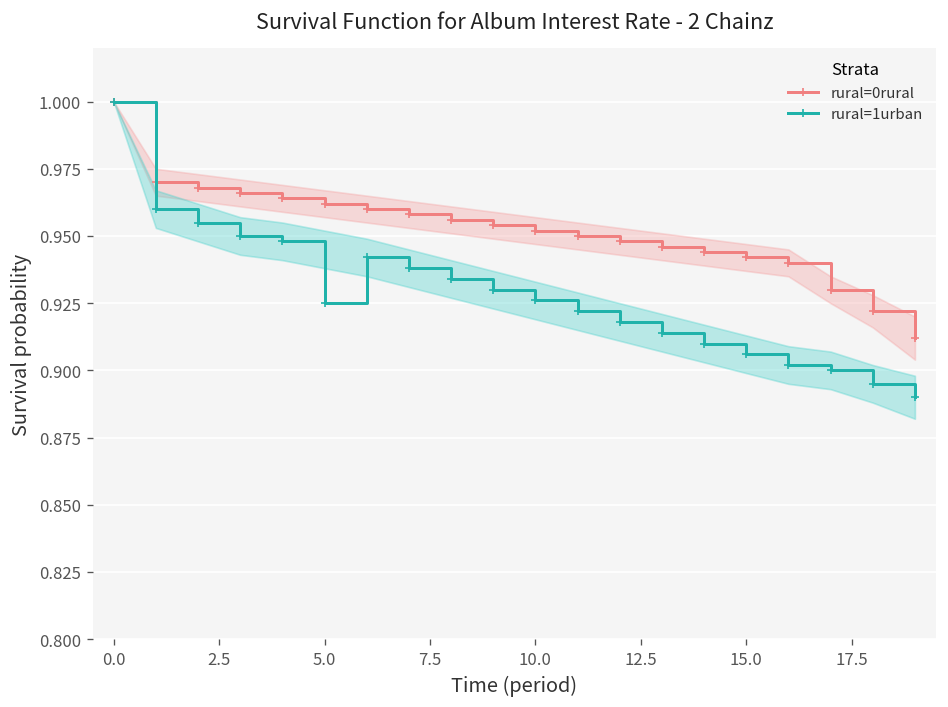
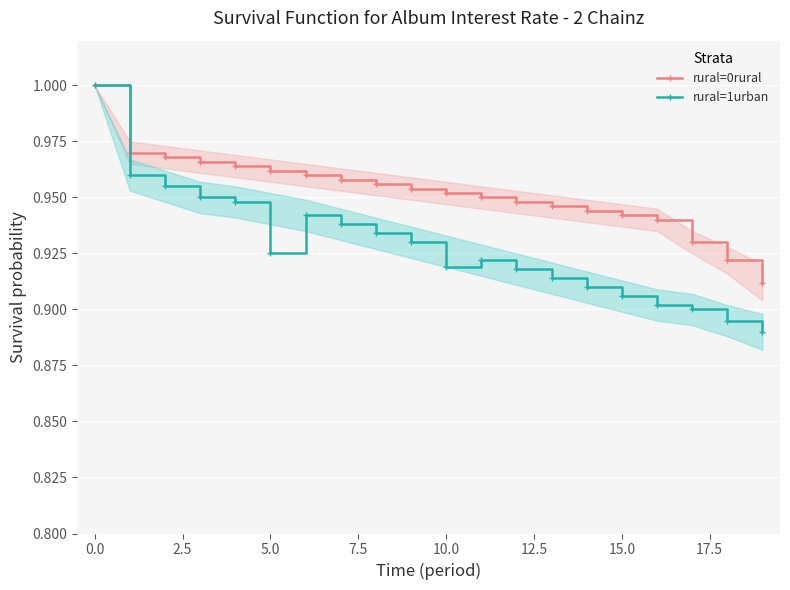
  {
    "rural=1urban": {
      "5.0": 0.925,
-     "10.0": 0.926,
+     "10.0": 0.919,
      "15.0": 0.906
    }
  }
